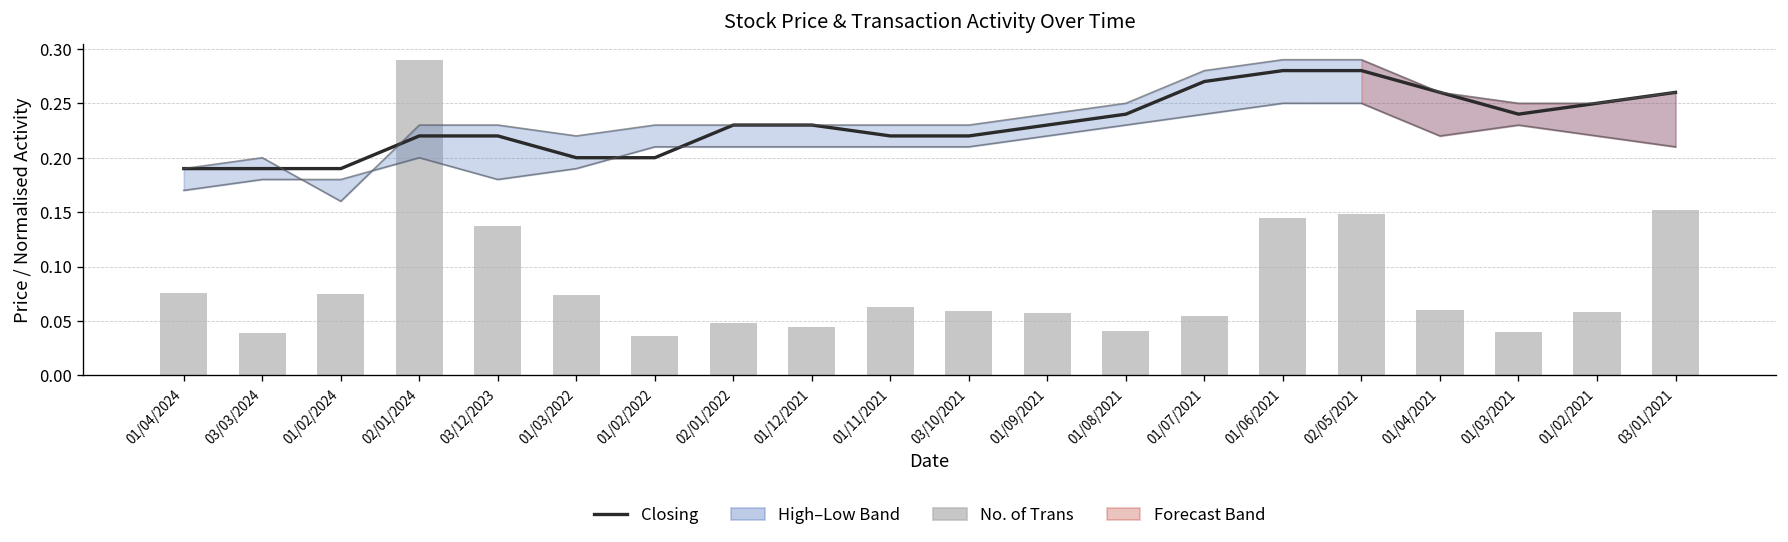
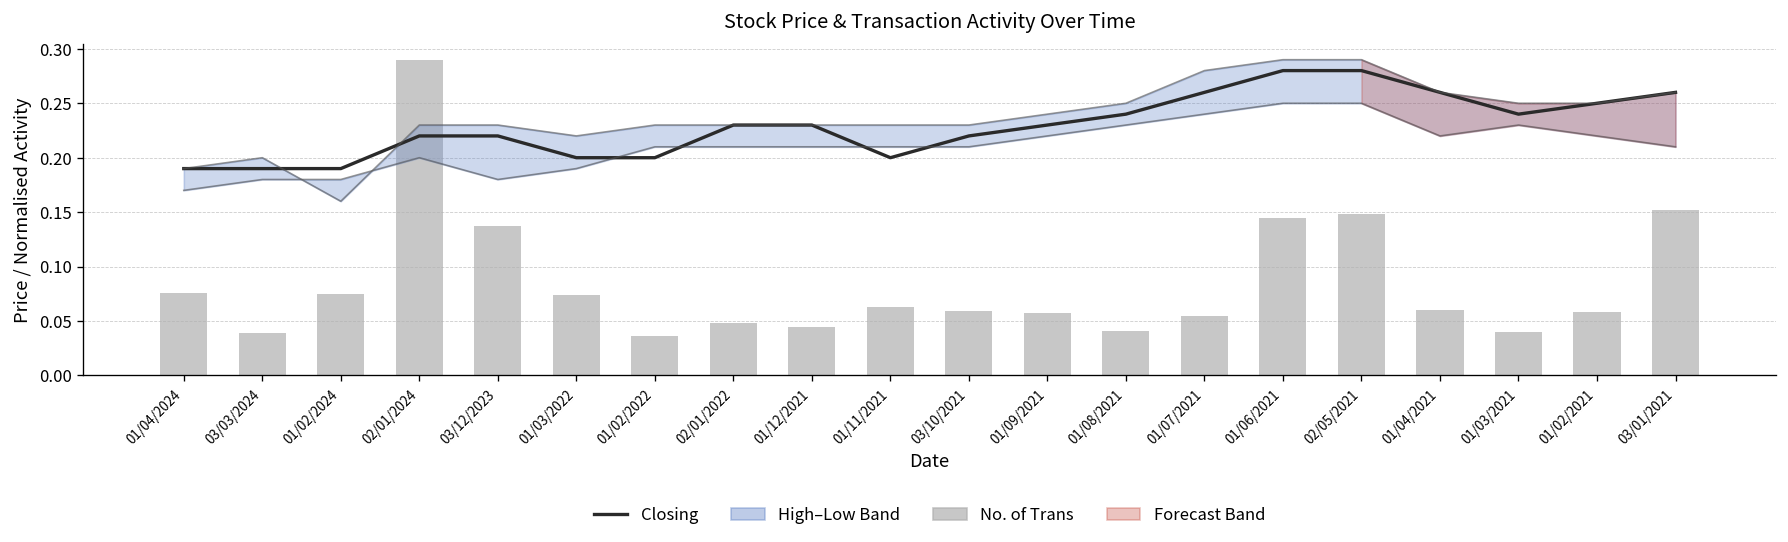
  {
    "Closing": {
      "03/03/2024": 0.19,
      "01/02/2024": 0.19,
      "02/01/2024": 0.22,
      "03/12/2023": 0.22,
      "01/03/2022": 0.20,
      "01/02/2022": 0.20,
-     "01/11/2021": 0.22,
+     "01/11/2021": 0.20,
      "03/10/2021": 0.22,
      "01/09/2021": 0.23,
      "01/08/2021": 0.24,
-     "01/07/2021": 0.27,
+     "01/07/2021": 0.26,
      "01/06/2021": 0.28,
      "02/05/2021": 0.28,
      "01/03/2021": 0.24
    }
  }
